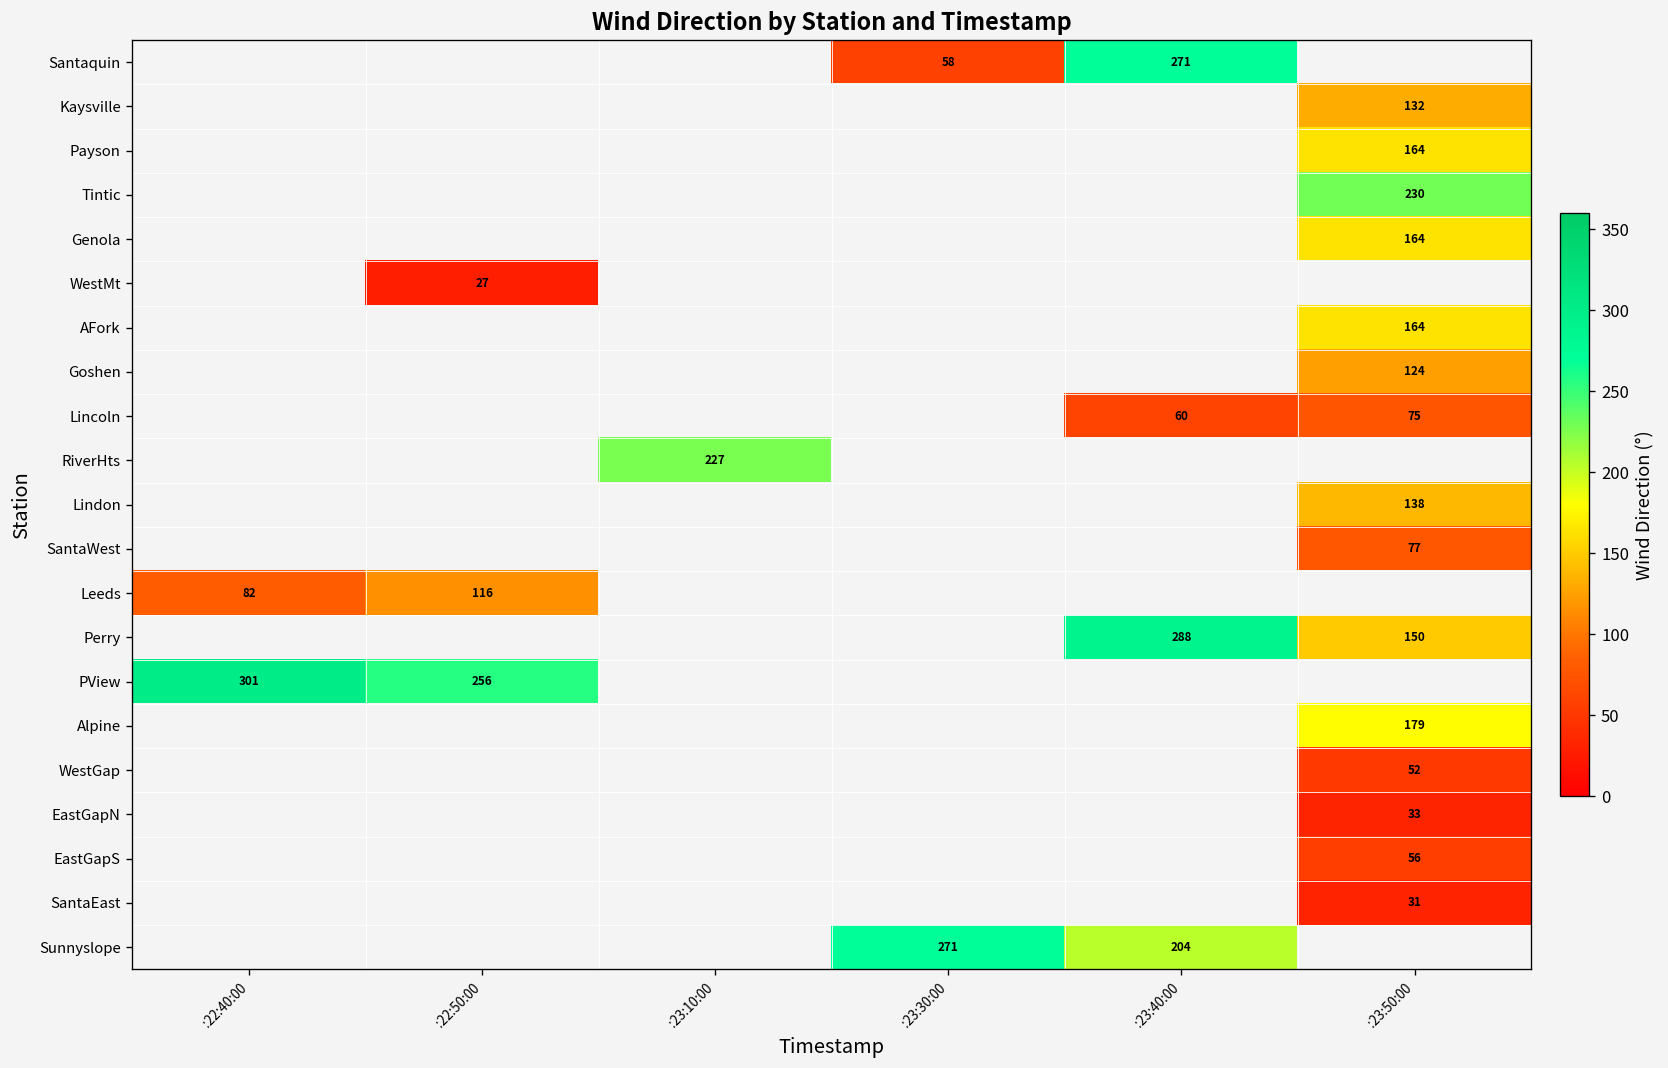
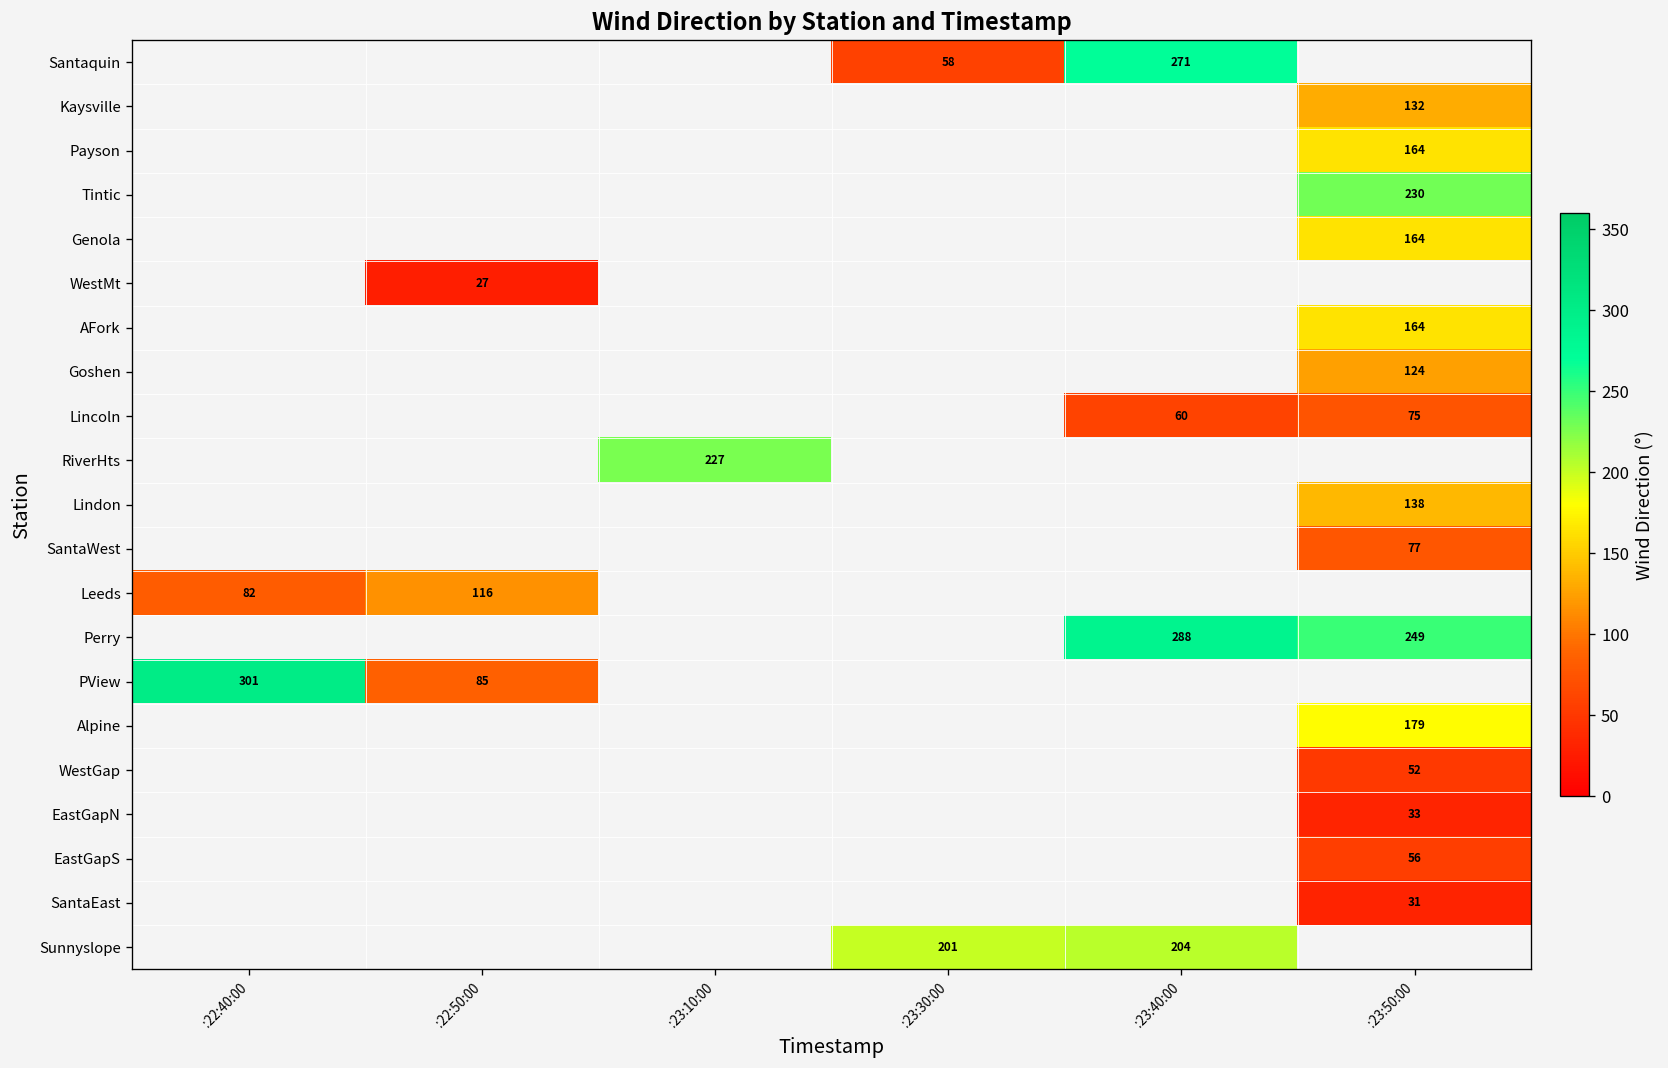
  {
    "Santaquin": {
      ":23:30:00": 58,
      ":23:40:00": 271
    },
    "Kaysville": {
      ":23:50:00": 132
    },
    "Payson": {
      ":23:50:00": 164
    },
    "Tintic": {
      ":23:50:00": 230
    },
    "Genola": {
      ":23:50:00": 164
    },
    "WestMt": {
      ":22:50:00": 27
    },
    "AFork": {
      ":23:50:00": 164
    },
    "Goshen": {
      ":23:50:00": 124
    },
    "Lincoln": {
      ":23:40:00": 60,
      ":23:50:00": 75
    },
    "RiverHts": {
      ":23:10:00": 227
    },
    "Lindon": {
      ":23:50:00": 138
    },
    "SantaWest": {
      ":23:50:00": 77
    },
    "Leeds": {
      ":22:40:00": 82,
      ":22:50:00": 116
    },
    "Perry": {
      ":23:40:00": 288,
-     ":23:50:00": 150
+     ":23:50:00": 249
    },
    "PView": {
      ":22:40:00": 301,
-     ":22:50:00": 256
+     ":22:50:00": 85
    },
    "Alpine": {
      ":23:50:00": 179
    },
    "WestGap": {
      ":23:50:00": 52
    },
    "EastGapN": {
      ":23:50:00": 33
    },
    "EastGapS": {
      ":23:50:00": 56
    },
    "SantaEast": {
      ":23:50:00": 31
    },
    "Sunnyslope": {
-     ":23:30:00": 271,
+     ":23:30:00": 201,
      ":23:40:00": 204
    }
  }
